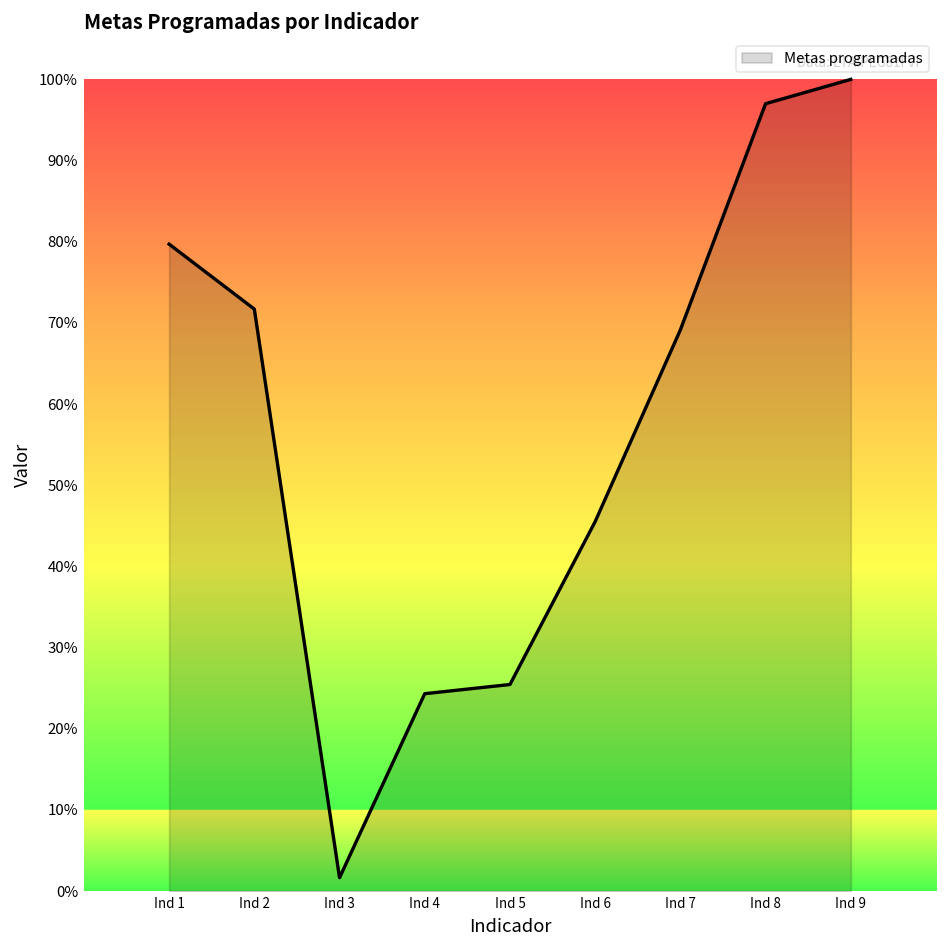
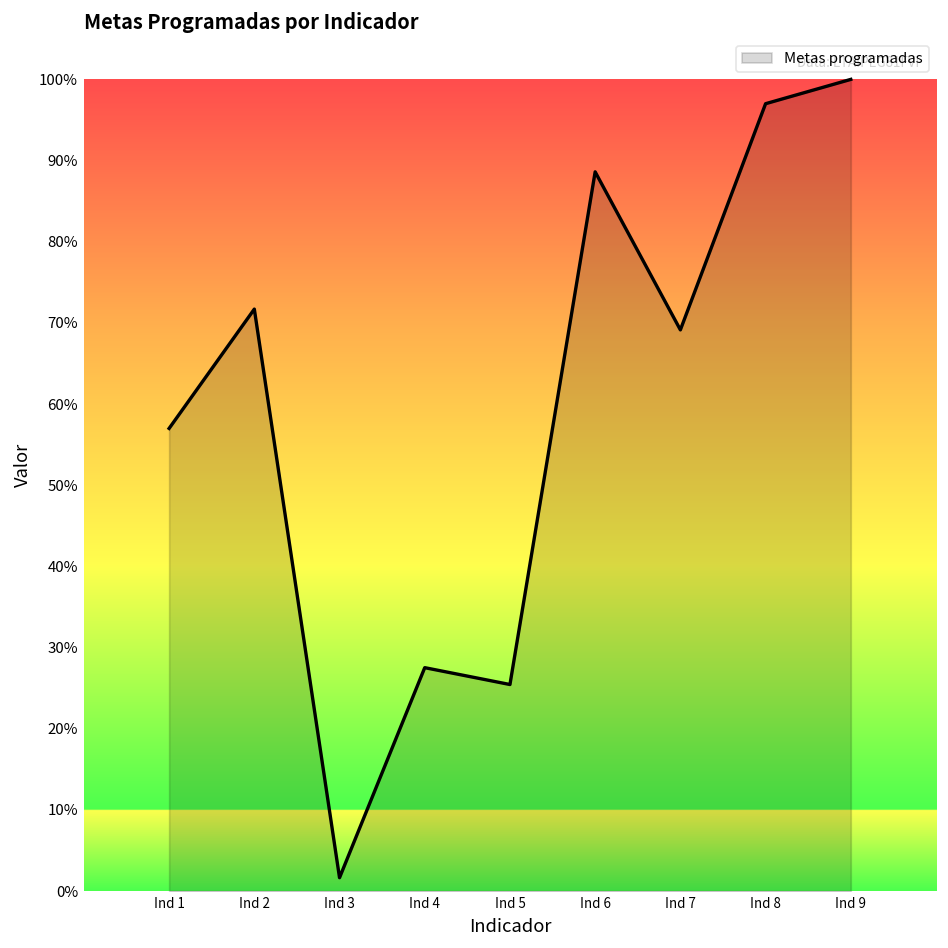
  {
-   "Ind 1": "80%",
+   "Ind 1": "57%",
    "Ind 2": "72%",
    "Ind 3": "2%",
-   "Ind 4": "24%",
+   "Ind 4": "28%",
    "Ind 5": "25%",
-   "Ind 6": "46%",
+   "Ind 6": "89%",
    "Ind 7": "69%",
    "Ind 8": "97%",
    "Ind 9": "100%"
  }
